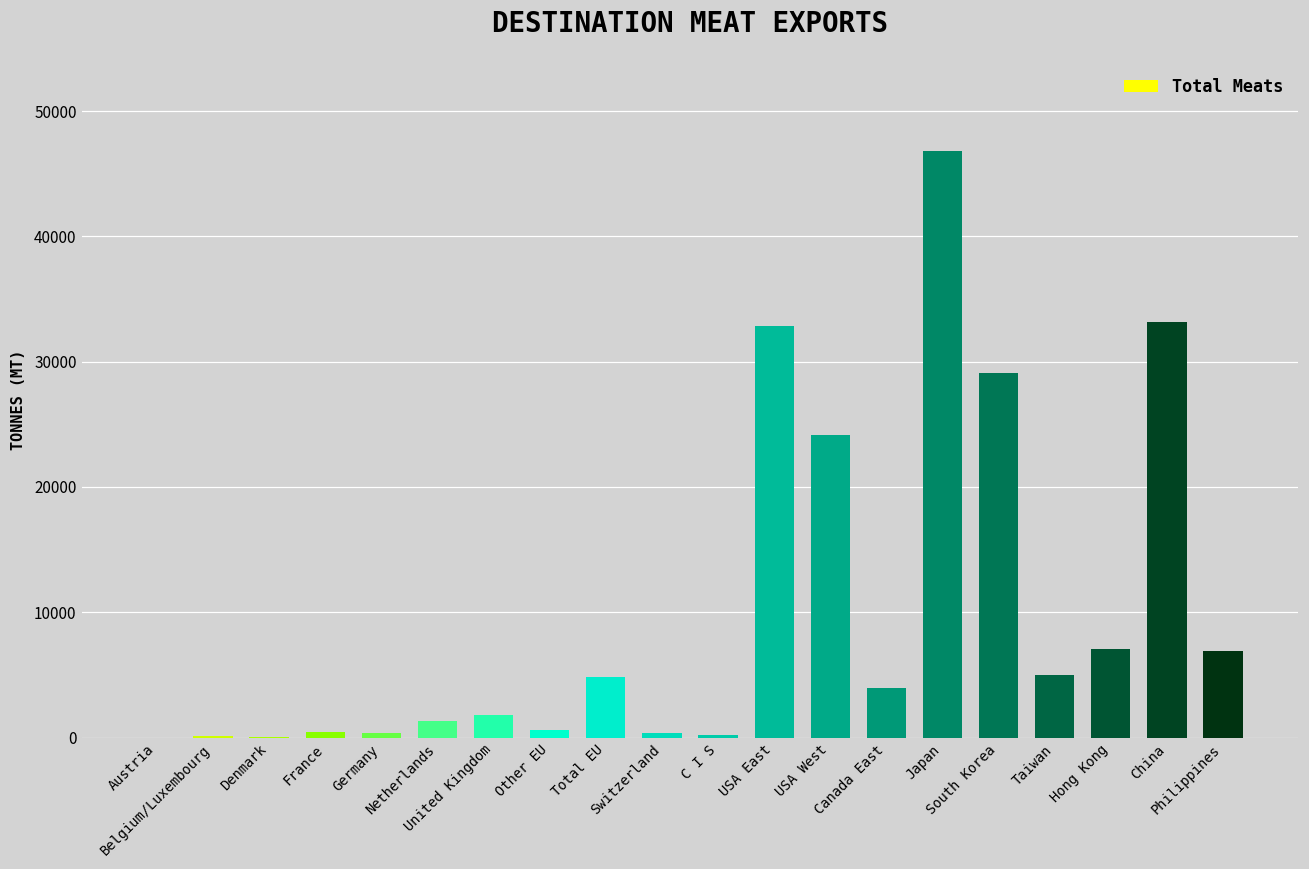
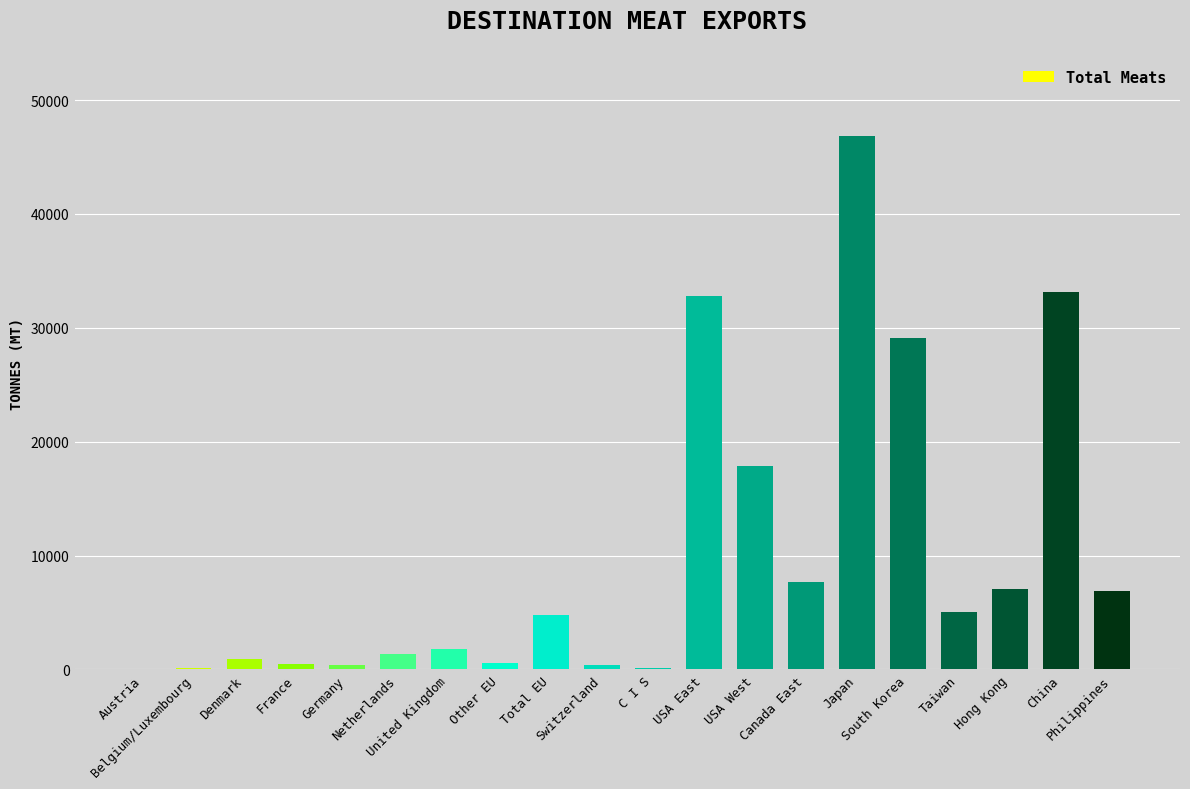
  {
-   "Denmark": 100,
+   "Denmark": 900,
    "France": 400,
    "Germany": 400,
    "Netherlands": 1300,
    "United Kingdom": 1800,
    "Other EU": 600,
    "Total EU": 4800,
    "Switzerland": 400,
    "USA East": 32800,
-   "USA West": 24100,
-   "Canada East": 4000,
+   "USA West": 17900,
+   "Canada East": 7700,
    "Japan": 46900,
    "South Korea": 29100,
    "Taiwan": 5000,
    "Hong Kong": 7000,
    "China": 33100,
    "Philippines": 6900
  }
